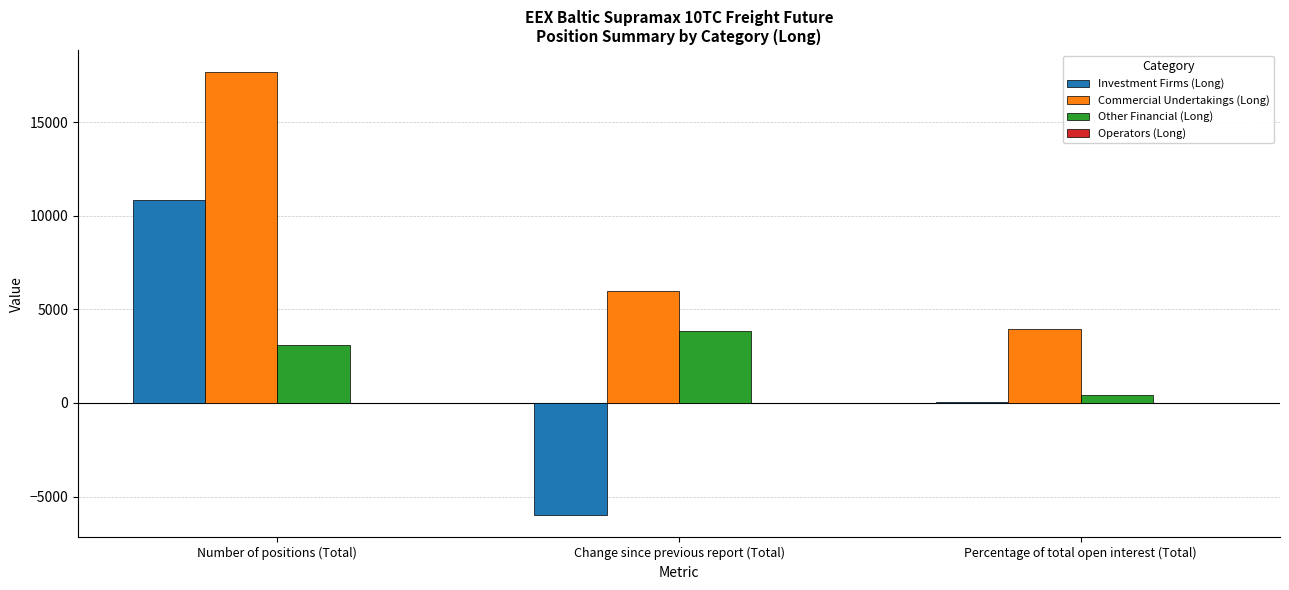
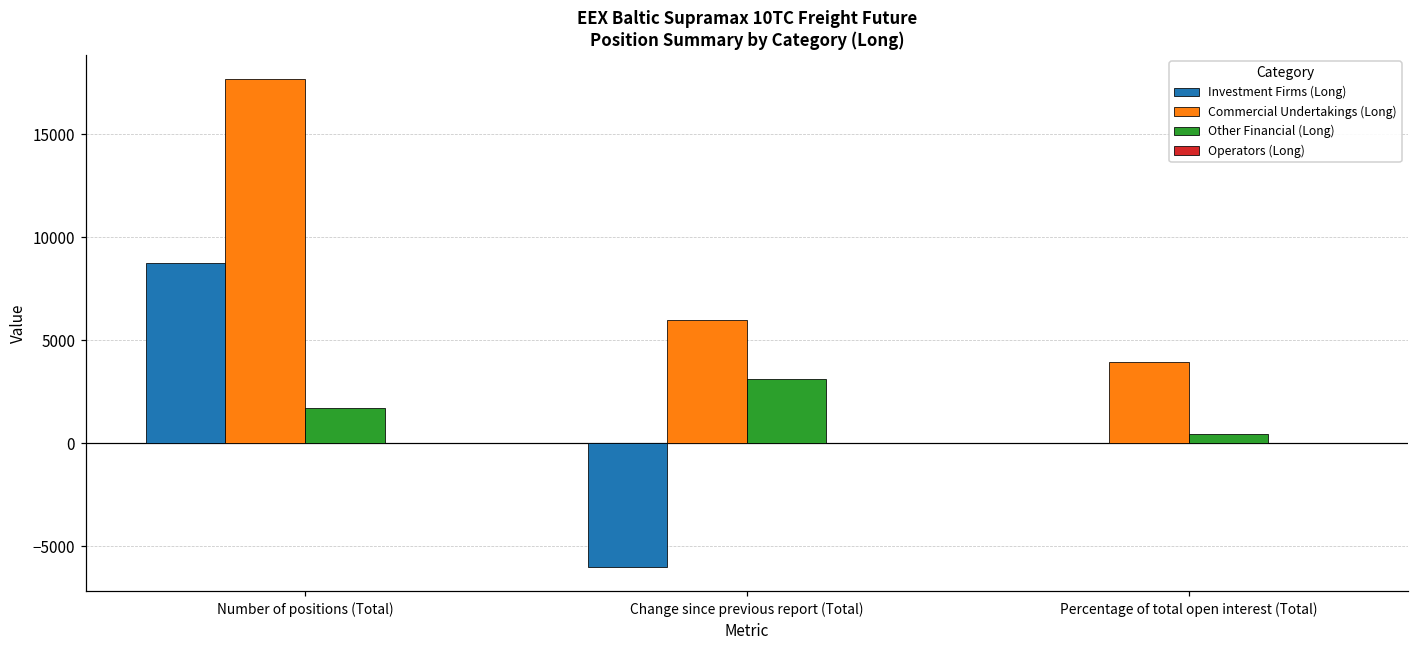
  {
    "Investment Firms (Long)": {
-     "Number of positions (Total)": 10800,
+     "Number of positions (Total)": 8700,
      "Change since previous report (Total)": -6000
    },
    "Commercial Undertakings (Long)": {
      "Number of positions (Total)": 17700,
      "Change since previous report (Total)": 6000,
      "Percentage of total open interest (Total)": 3900
    },
    "Other Financial (Long)": {
-     "Number of positions (Total)": 3100,
-     "Change since previous report (Total)": 3900,
+     "Number of positions (Total)": 1700,
+     "Change since previous report (Total)": 3100,
      "Percentage of total open interest (Total)": 400
    },
    "Operators (Long)": {
      "Number of positions (Total)": 0,
      "Change since previous report (Total)": 0,
      "Percentage of total open interest (Total)": 0
    }
  }
